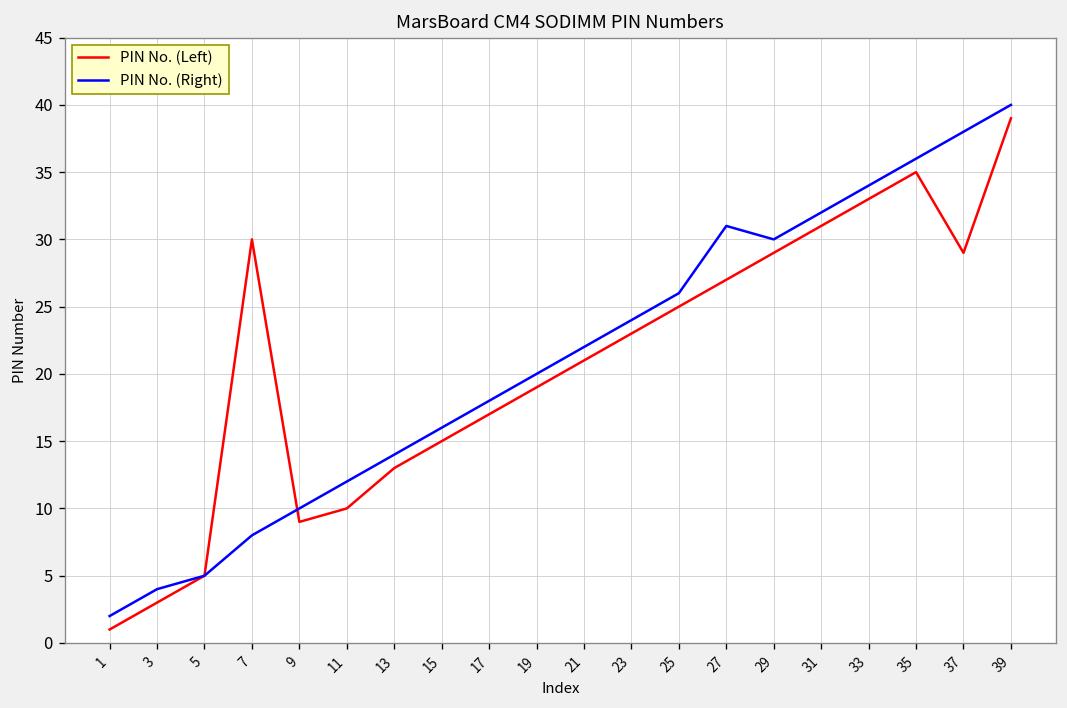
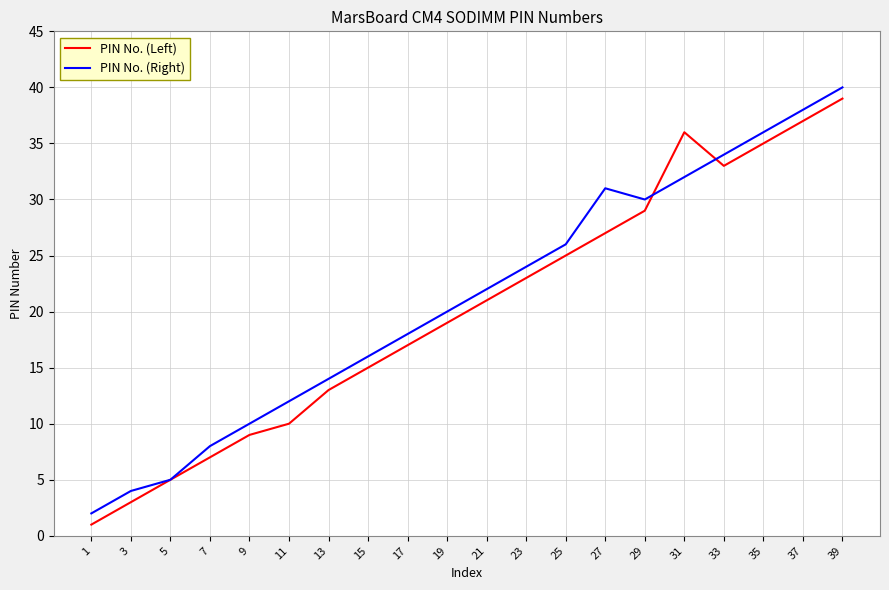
  {
    "PIN No. (Left)": {
      "1": 1,
      "3": 3,
-     "7": 30,
+     "7": 7,
      "9": 9,
      "11": 10,
      "13": 13,
      "15": 15,
      "17": 17,
      "19": 19,
      "21": 21,
      "23": 23,
      "25": 25,
      "27": 27,
      "29": 29,
-     "31": 31,
+     "31": 36,
      "33": 33,
      "35": 35,
-     "37": 29,
+     "37": 37,
      "39": 39
    },
    "PIN No. (Right)": {
      "1": 2,
      "3": 4,
      "7": 8,
      "9": 10,
      "11": 12,
      "13": 14,
      "15": 16,
      "17": 18,
      "19": 20,
      "21": 22,
      "23": 24,
      "25": 26,
      "27": 31,
      "29": 30,
      "31": 32,
      "33": 34,
      "35": 36,
      "37": 38,
      "39": 40
    }
  }
